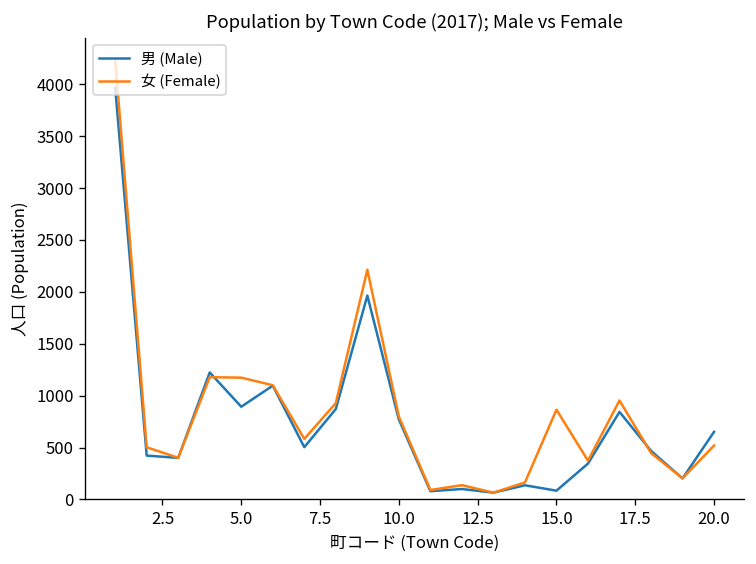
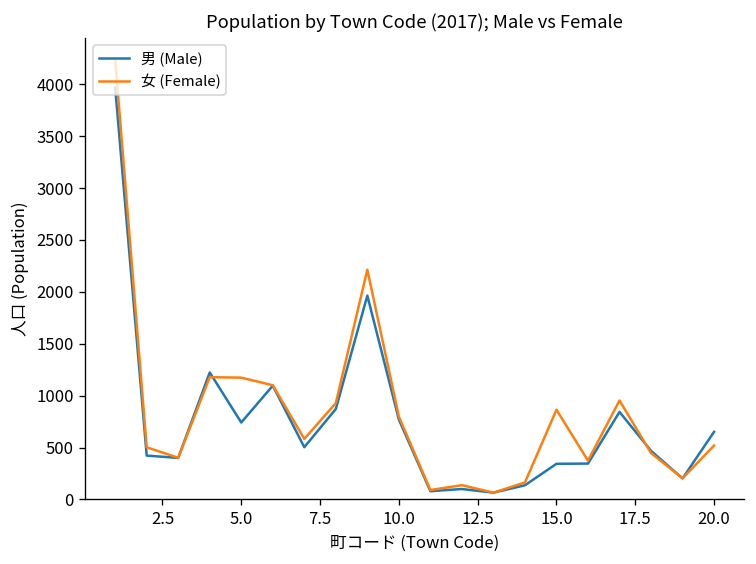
  {
    "男 (Male)": {
-     "5.0": 900,
-     "15.0": 100,
+     "5.0": 700,
+     "15.0": 300,
      "20.0": 700
    },
    "女 (Female)": {
      "5.0": 1200,
      "15.0": 900,
      "20.0": 500
    }
  }
